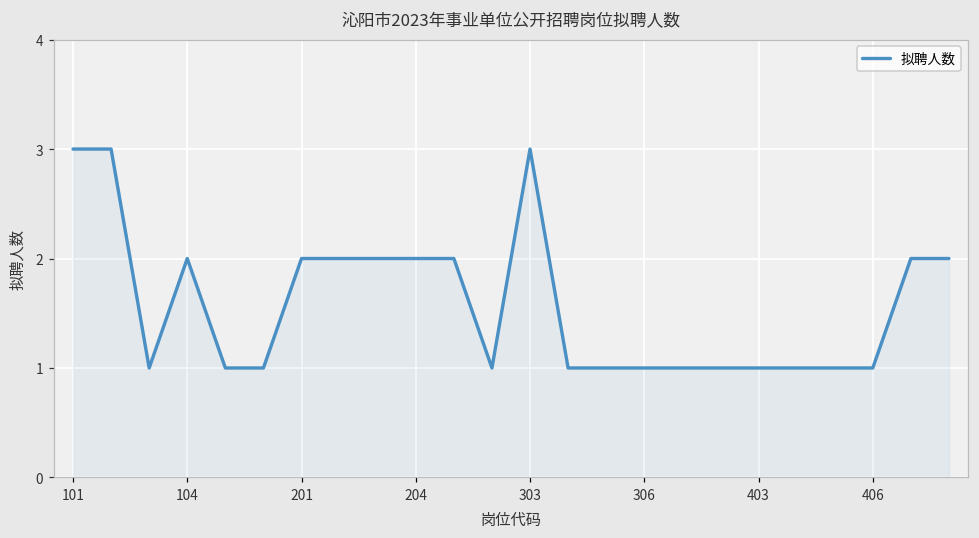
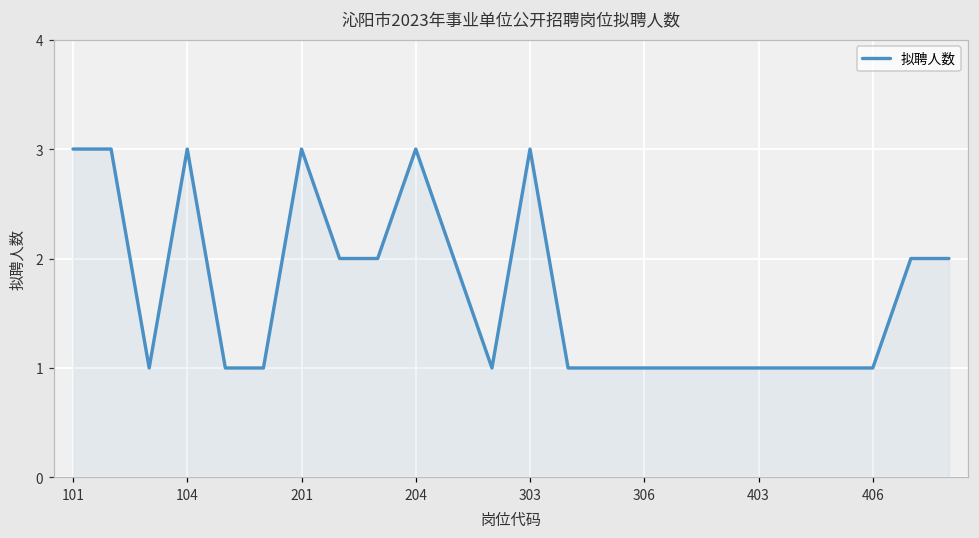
  {
    "101": 3,
-   "104": 2,
-   "201": 2,
-   "204": 2,
+   "104": 3,
+   "201": 3,
+   "204": 3,
    "303": 3,
    "306": 1,
    "403": 1,
    "406": 1
  }
